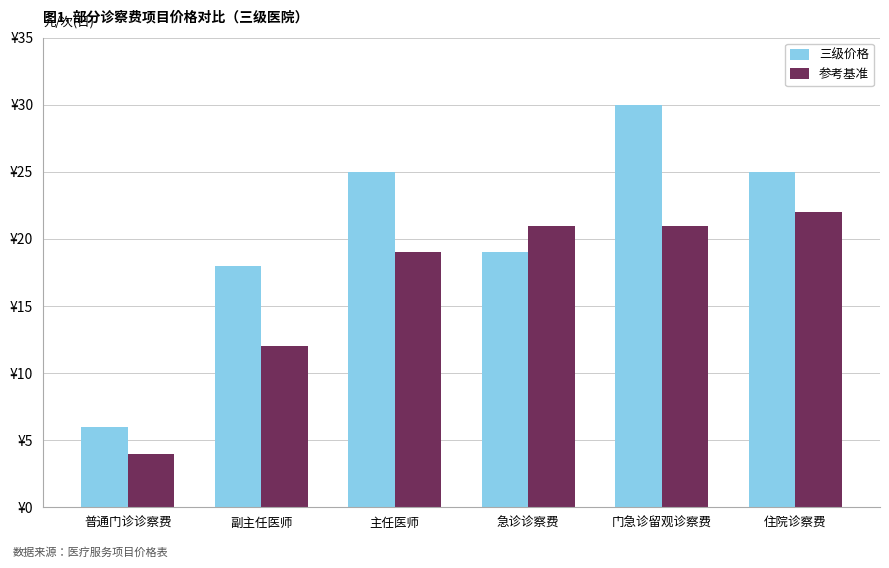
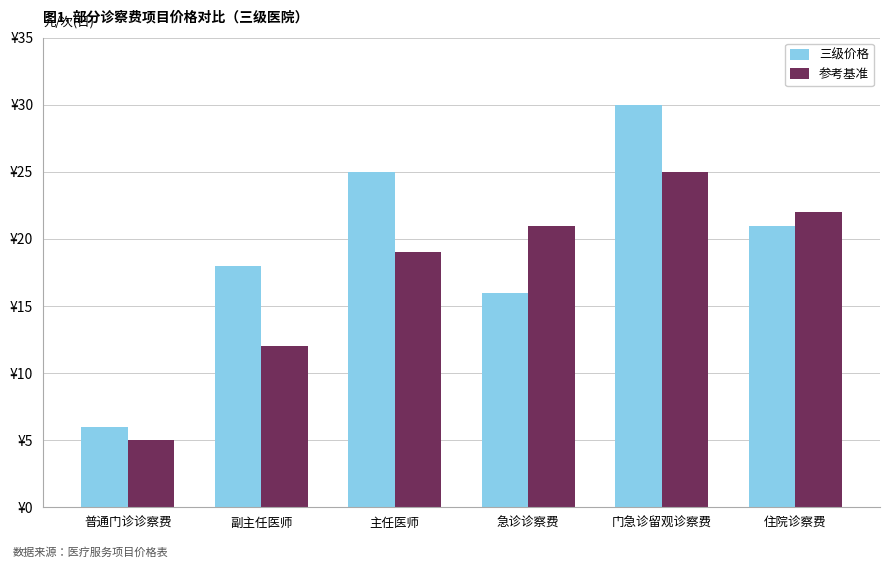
  {
    "三级价格": {
      "普通门诊诊察费": "¥6",
      "副主任医师": "¥18",
      "主任医师": "¥25",
-     "急诊诊察费": "¥19",
+     "急诊诊察费": "¥16",
      "门急诊留观诊察费": "¥30",
-     "住院诊察费": "¥25"
+     "住院诊察费": "¥21"
    },
    "参考基准": {
-     "普通门诊诊察费": "¥4",
+     "普通门诊诊察费": "¥5",
      "副主任医师": "¥12",
      "主任医师": "¥19",
      "急诊诊察费": "¥21",
-     "门急诊留观诊察费": "¥21",
+     "门急诊留观诊察费": "¥25",
      "住院诊察费": "¥22"
    }
  }
